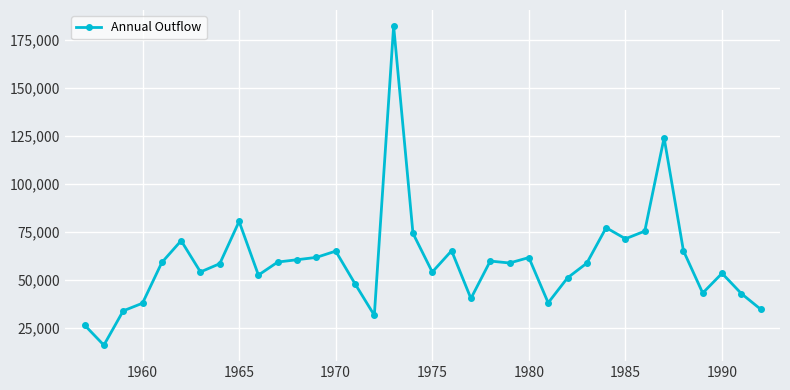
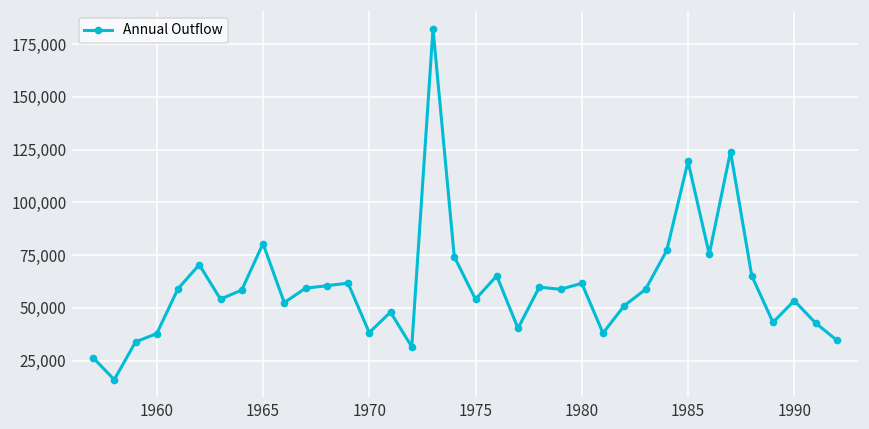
  {
    "1960": "38,000",
    "1965": "80,000",
-   "1970": "65,000",
+   "1970": "38,000",
    "1975": "54,000",
    "1980": "62,000",
-   "1985": "71,000",
+   "1985": "119,000",
    "1990": "53,000"
  }
